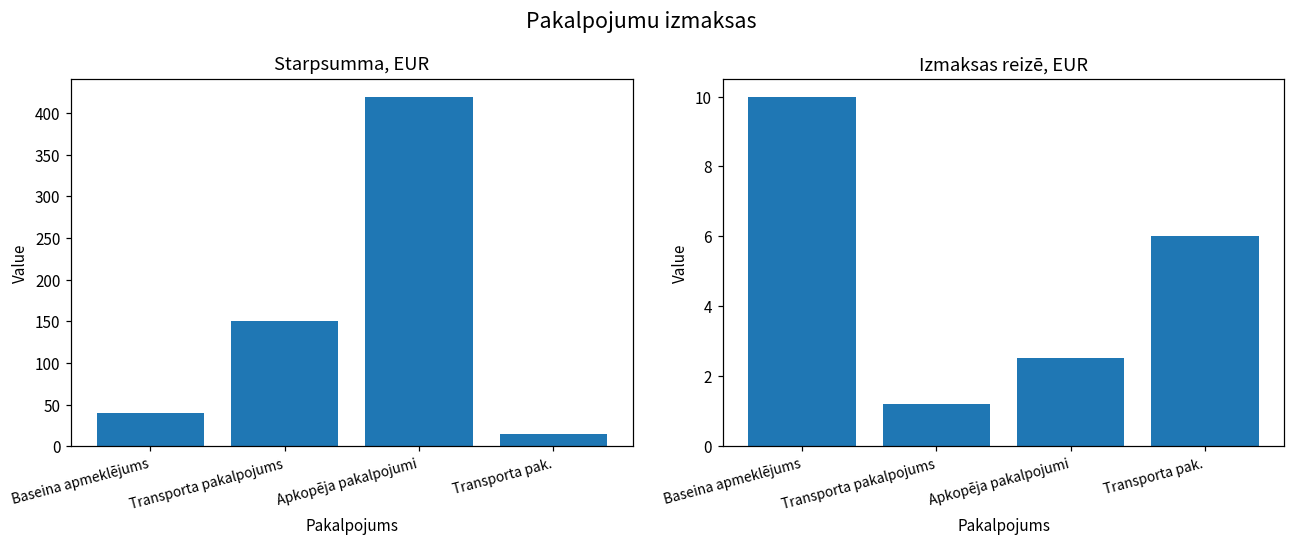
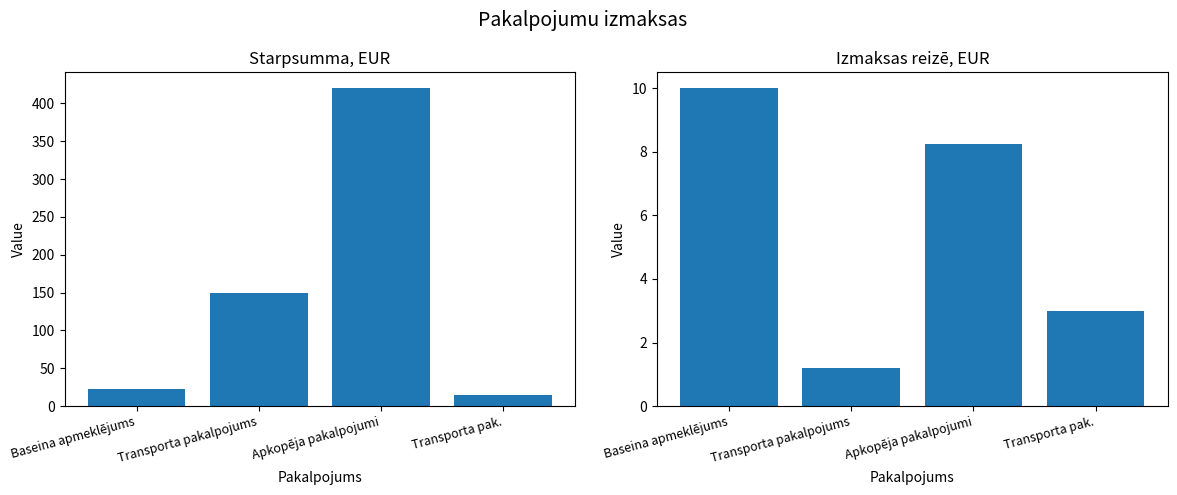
  {
    "Starpsumma, EUR": {
-     "Baseina apmeklējums": 40,
+     "Baseina apmeklējums": 20,
      "Transporta pakalpojums": 150,
      "Apkopēja pakalpojumi": 420,
      "Transporta pak.": 20
    },
    "Izmaksas reizē, EUR": {
      "Baseina apmeklējums": 10.0,
      "Transporta pakalpojums": 1.2,
-     "Apkopēja pakalpojumi": 2.5,
-     "Transporta pak.": 6
+     "Apkopēja pakalpojumi": 8.3,
+     "Transporta pak.": 3
    }
  }
